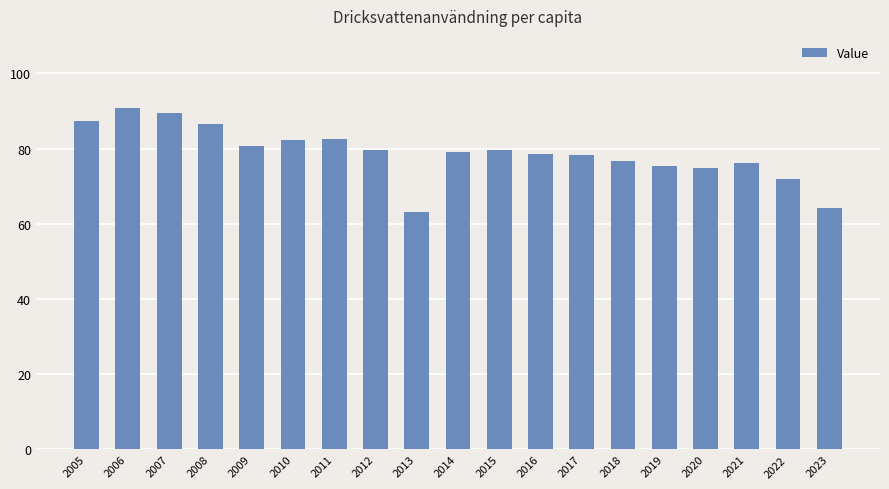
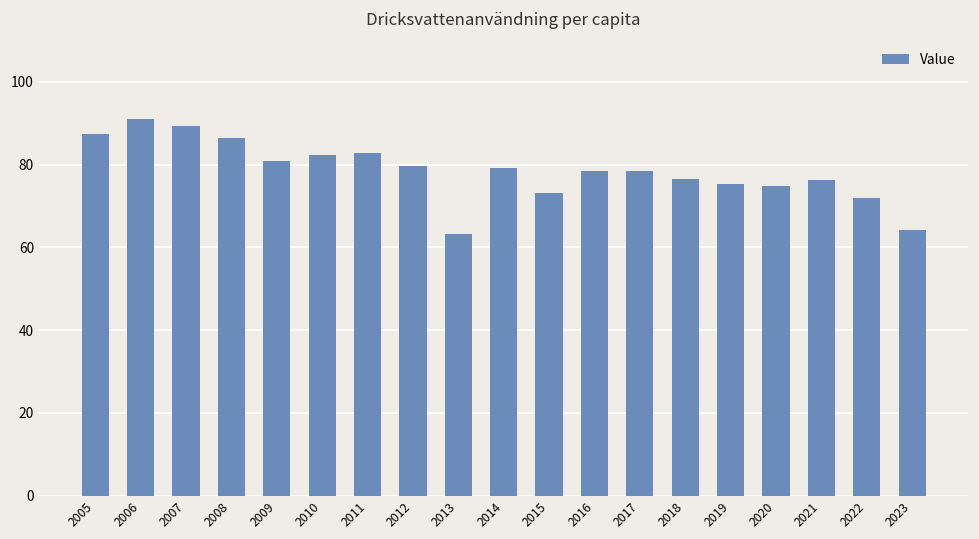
  {
    "2005": 87,
    "2006": 91,
    "2007": 89,
    "2008": 86,
    "2009": 81,
    "2010": 82,
    "2011": 83,
    "2012": 80,
    "2013": 63,
    "2014": 79,
-   "2015": 80,
+   "2015": 73,
    "2016": 79,
    "2017": 78,
    "2018": 77,
    "2019": 75,
    "2020": 75,
    "2021": 76,
    "2022": 72,
    "2023": 64
  }
